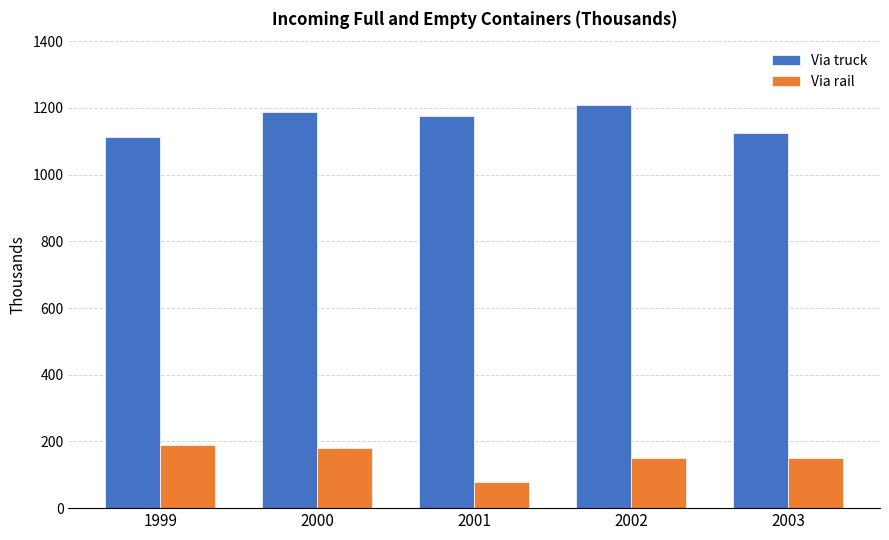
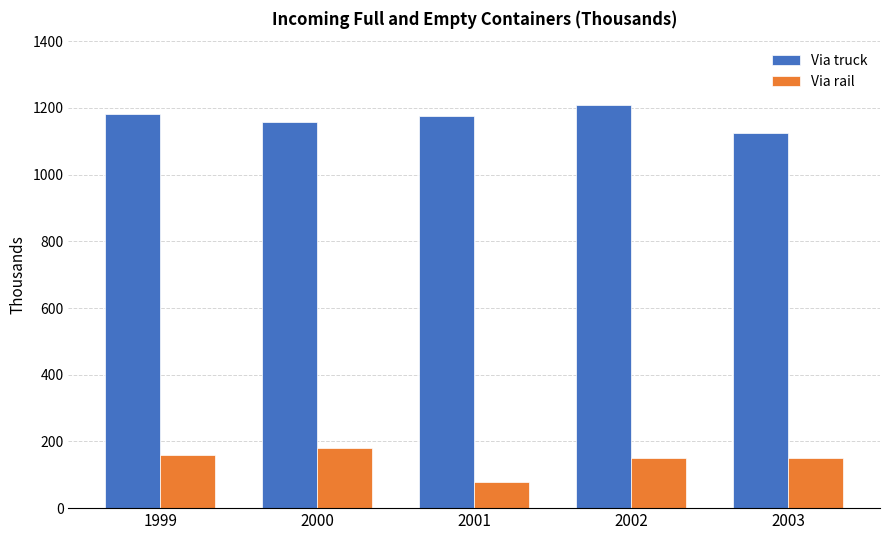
  {
    "Via truck": {
-     "1999": 1110,
-     "2000": 1190,
+     "1999": 1180,
+     "2000": 1160,
      "2001": 1180,
      "2002": 1210,
      "2003": 1120
    },
    "Via rail": {
-     "1999": 190,
+     "1999": 160,
      "2000": 180,
      "2001": 80,
      "2002": 150,
      "2003": 150
    }
  }
